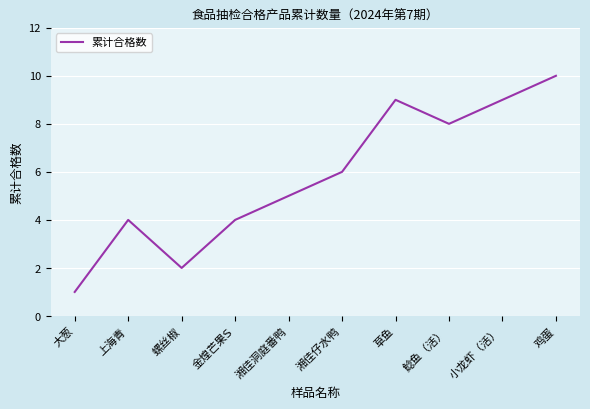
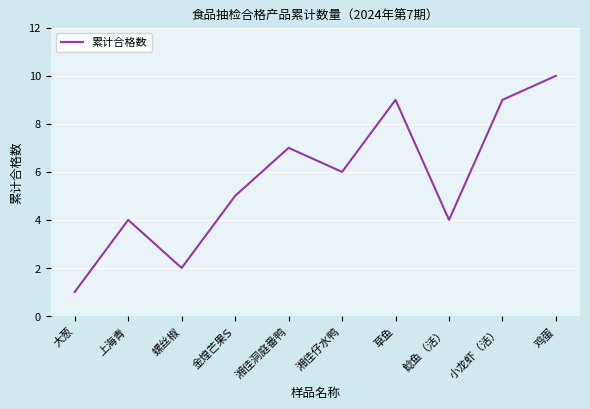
  {
    "大葱": 1,
    "上海青": 4,
    "螺丝椒": 2,
-   "金煌芒果S": 4,
-   "湘佳洞庭番鸭": 5,
+   "金煌芒果S": 5,
+   "湘佳洞庭番鸭": 7,
    "湘佳仔水鸭": 6,
    "草鱼": 9,
-   "鲶鱼（活）": 8,
+   "鲶鱼（活）": 4,
    "小龙虾（活）": 9,
    "鸡蛋": 10
  }
